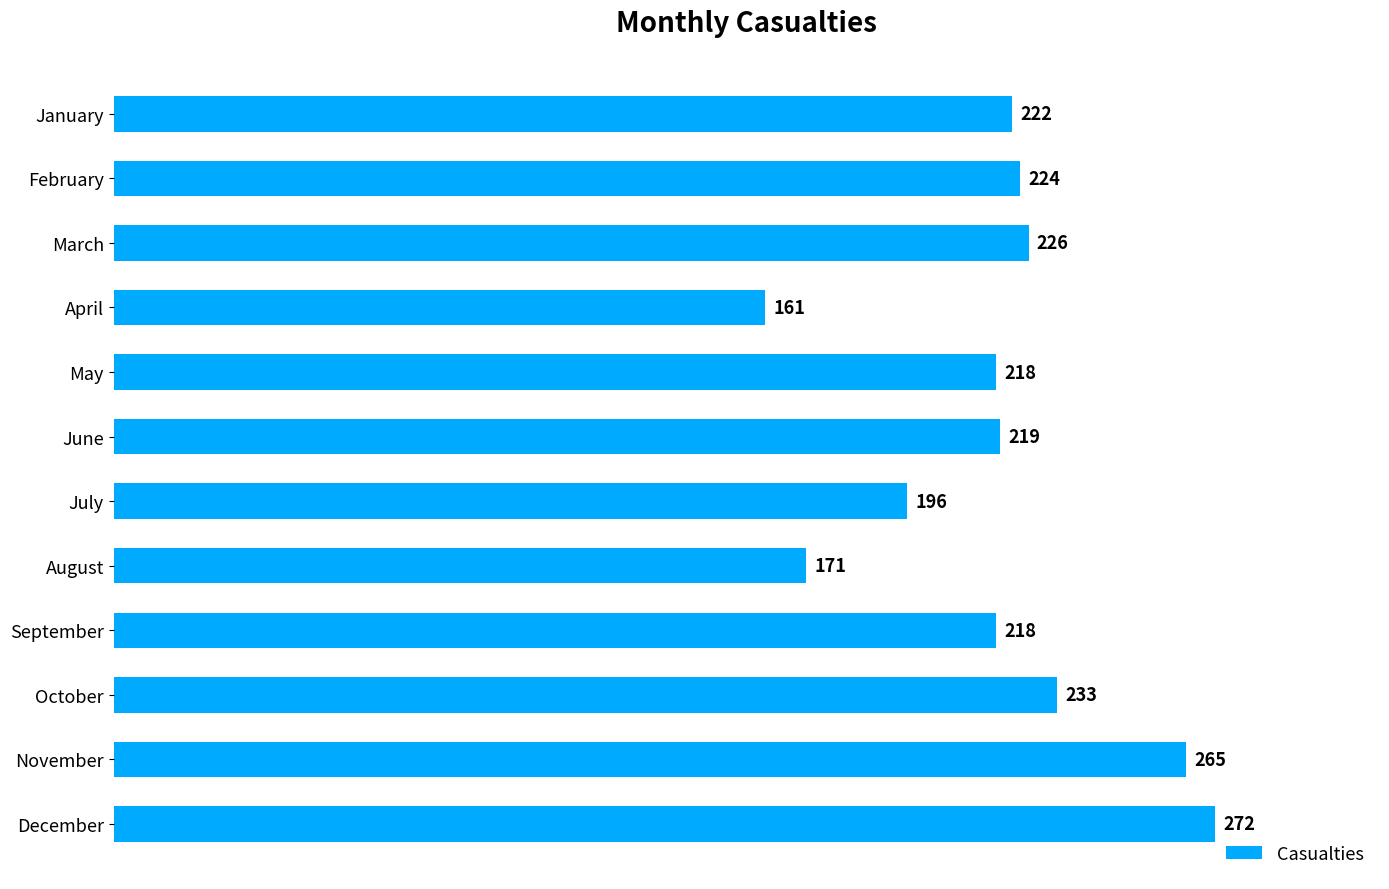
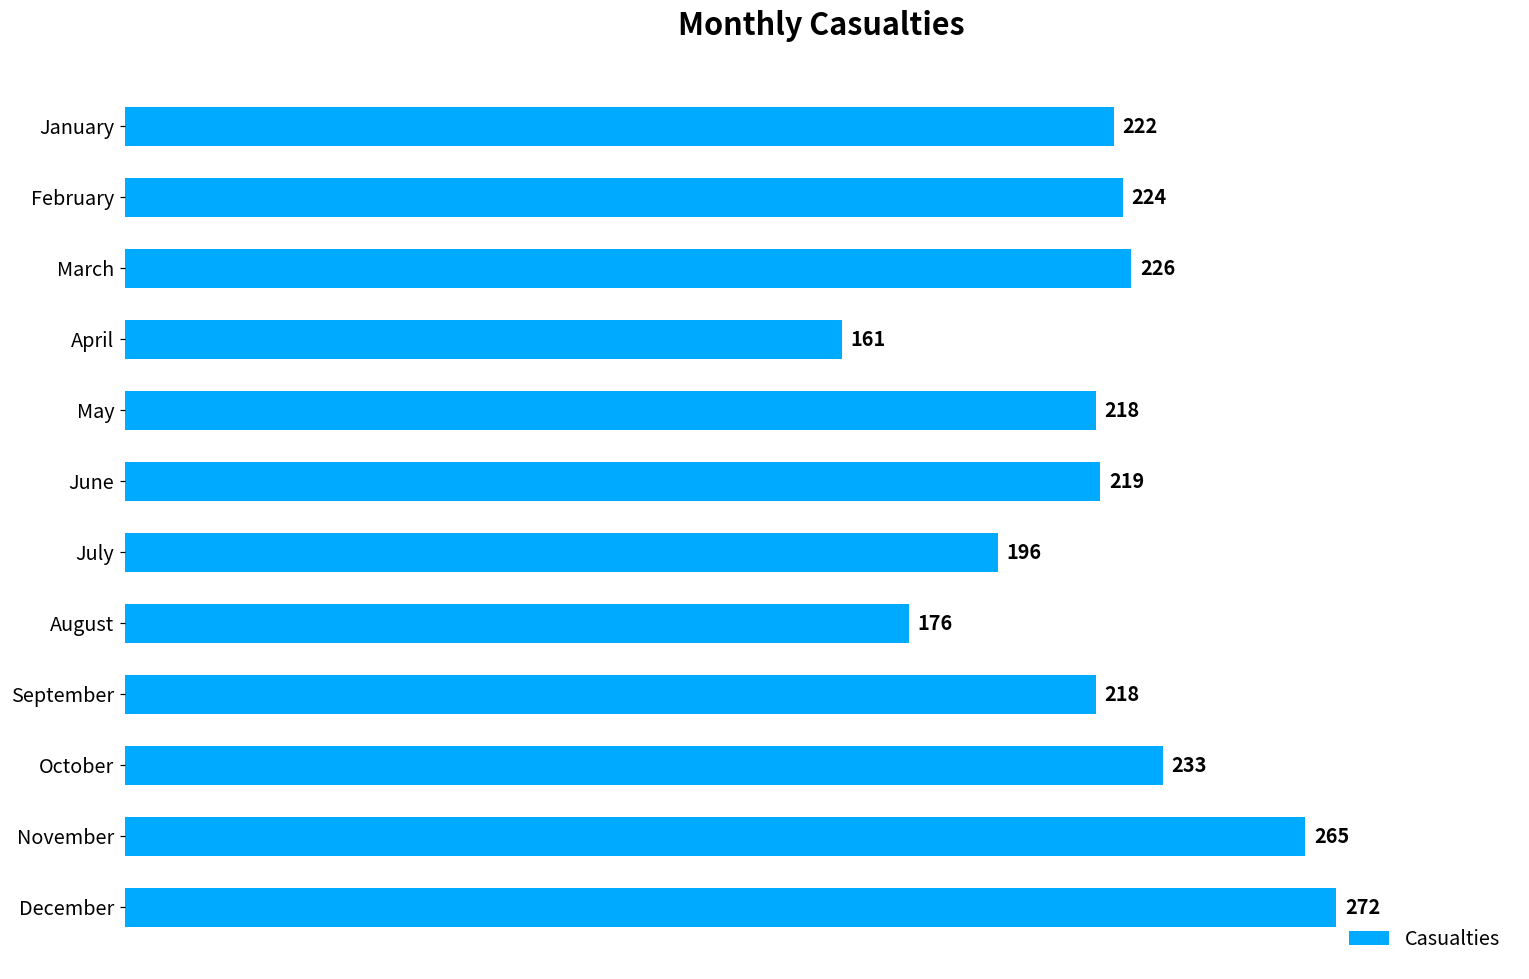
  {
    "January": 222,
    "February": 224,
    "March": 226,
    "April": 161,
    "May": 218,
    "June": 219,
    "July": 196,
-   "August": 171,
+   "August": 176,
    "September": 218,
    "October": 233,
    "November": 265,
    "December": 272
  }
